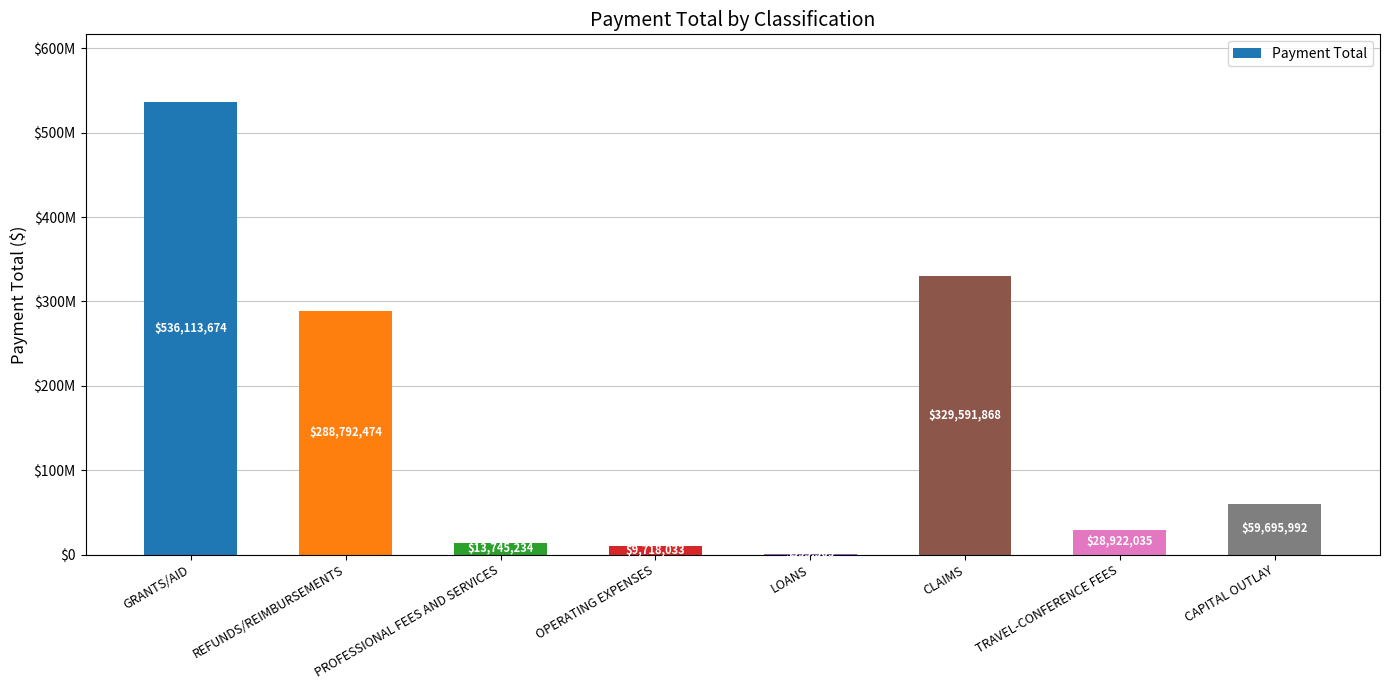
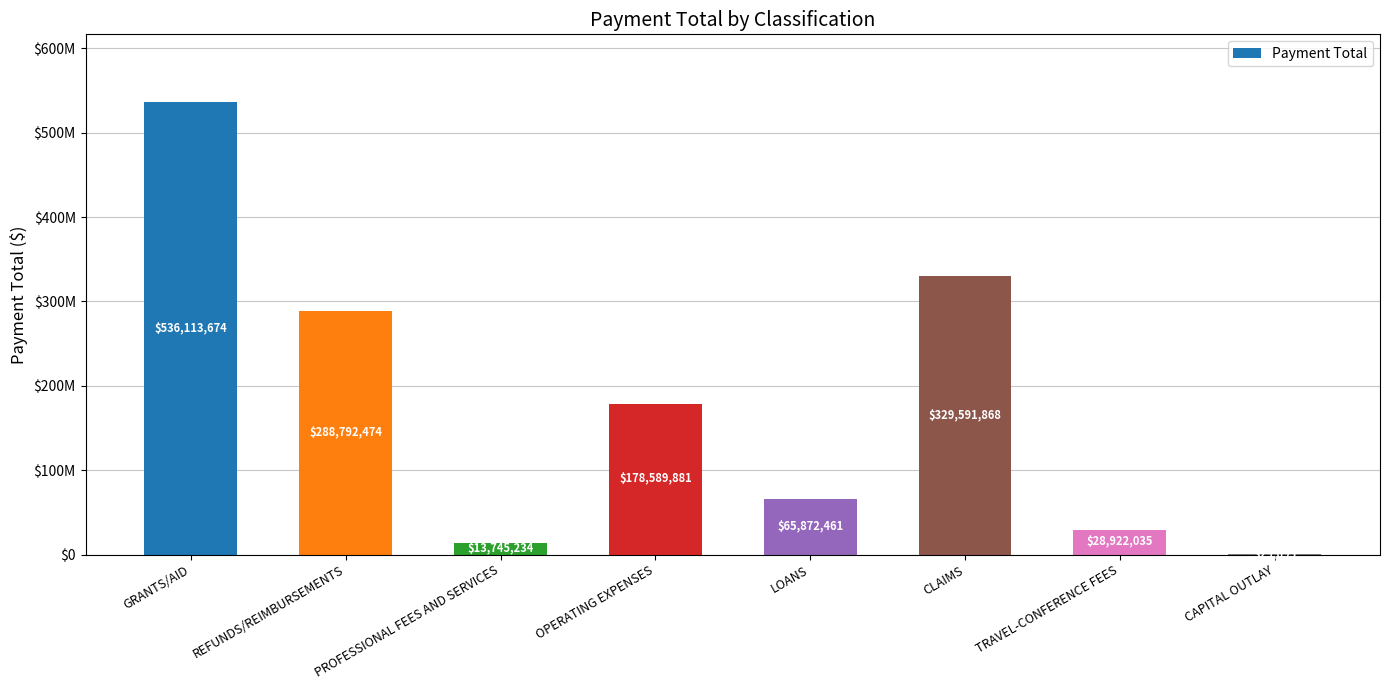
  {
    "GRANTS/AID": "$536,113,674",
    "REFUNDS/REIMBURSEMENTS": "$288,792,474",
    "PROFESSIONAL FEES AND SERVICES": "$13,745,234",
-   "OPERATING EXPENSES": "$9,718,033",
-   "LOANS": "$0",
+   "OPERATING EXPENSES": "$178,589,881",
+   "LOANS": "$70000000",
    "CLAIMS": "$329,591,868",
    "TRAVEL-CONFERENCE FEES": "$28,922,035",
-   "CAPITAL OUTLAY": "$60000000"
+   "CAPITAL OUTLAY": "$0"
  }
